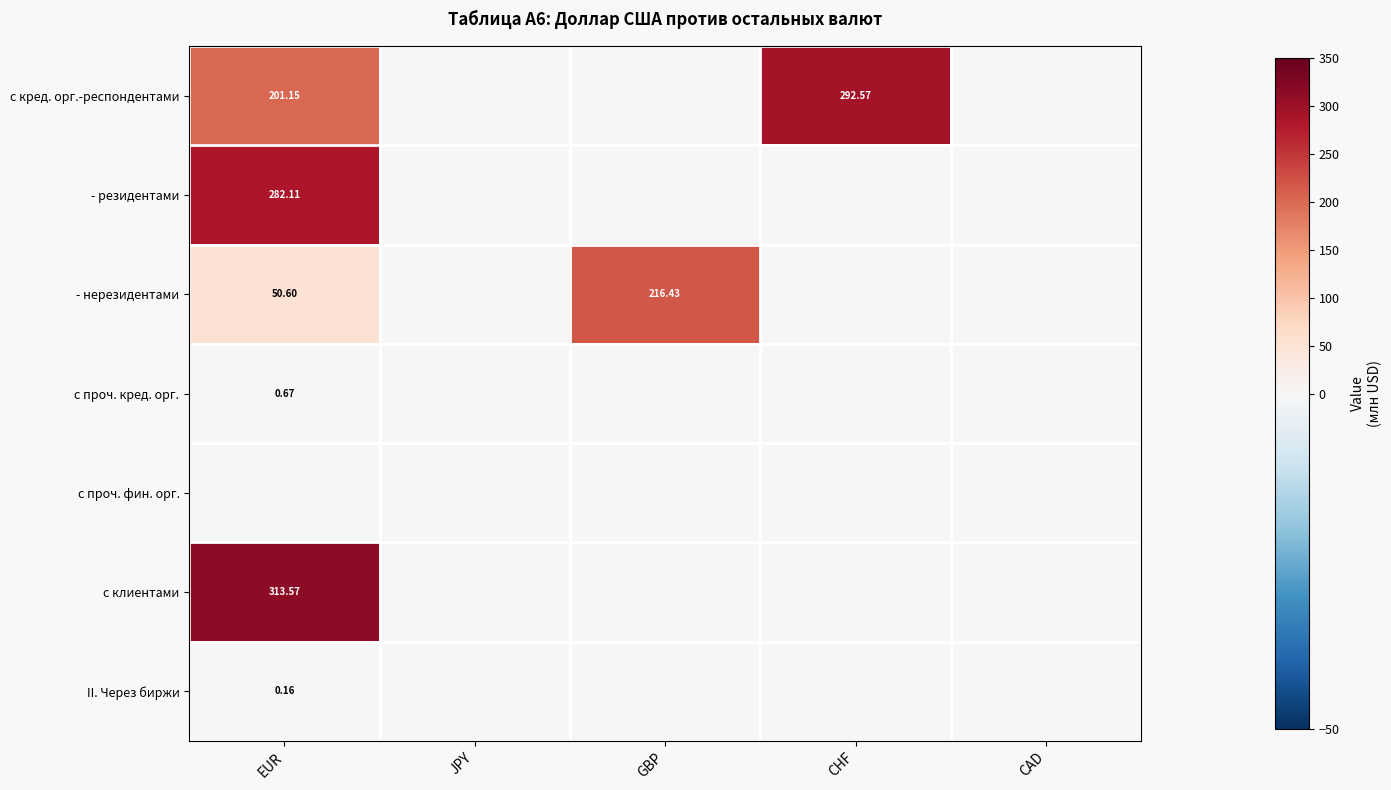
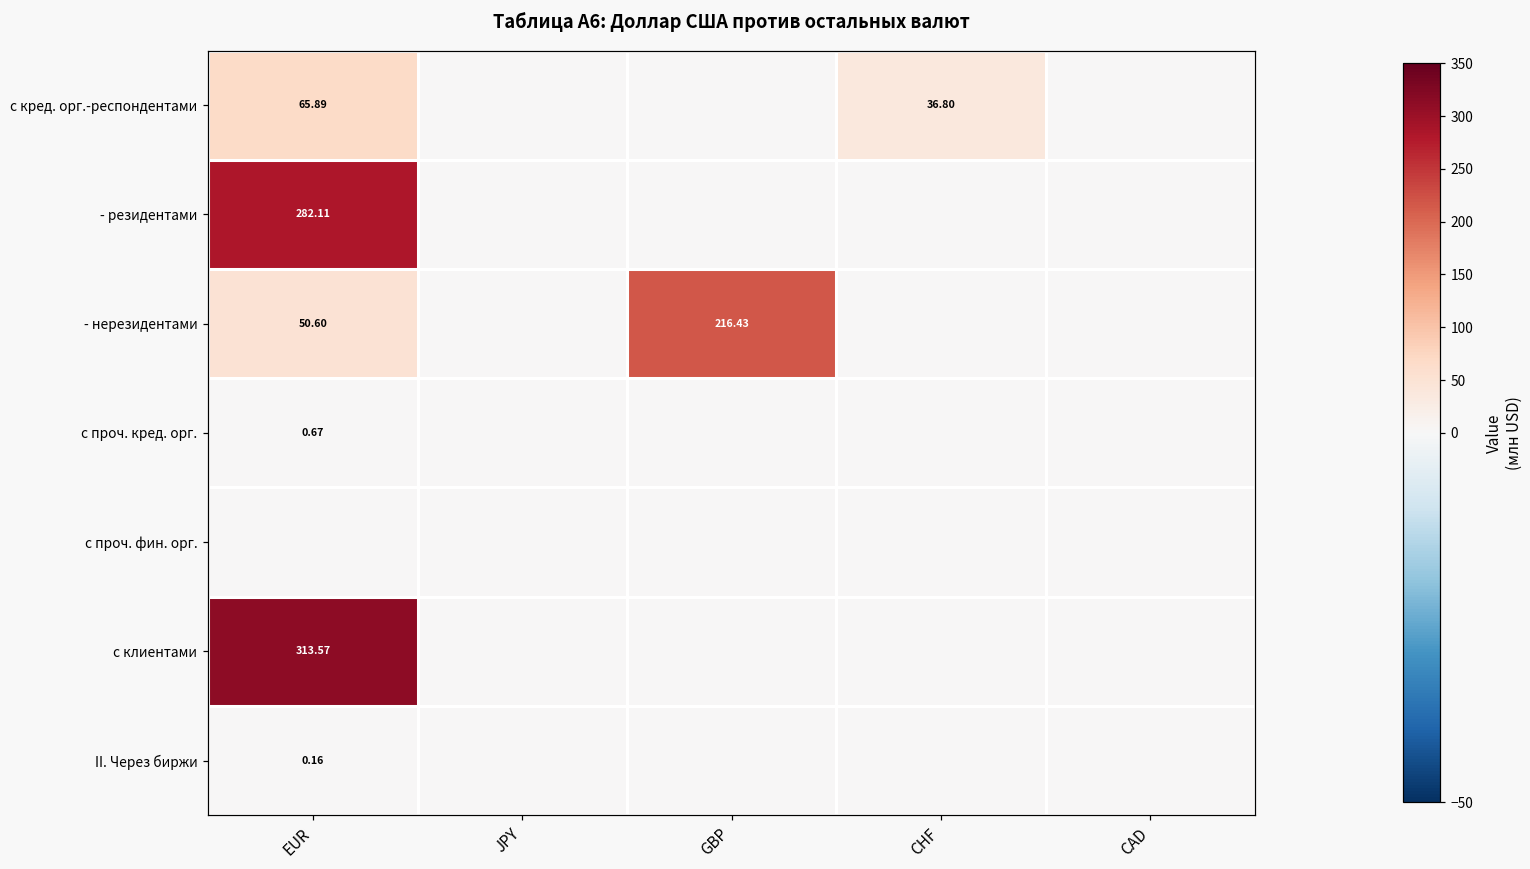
  {
    "с кред. орг.-респондентами": {
-     "EUR": 201.15,
-     "CHF": 292.57
+     "EUR": 65.89,
+     "CHF": 36.80
    },
    "- резидентами": {
      "EUR": 282.11
    },
    "- нерезидентами": {
      "EUR": 50.60,
      "GBP": 216.43
    },
    "с проч. кред. орг.": {
      "EUR": 0.67
    },
    "с клиентами": {
      "EUR": 313.57
    },
    "II. Через биржи": {
      "EUR": 0.16
    }
  }
